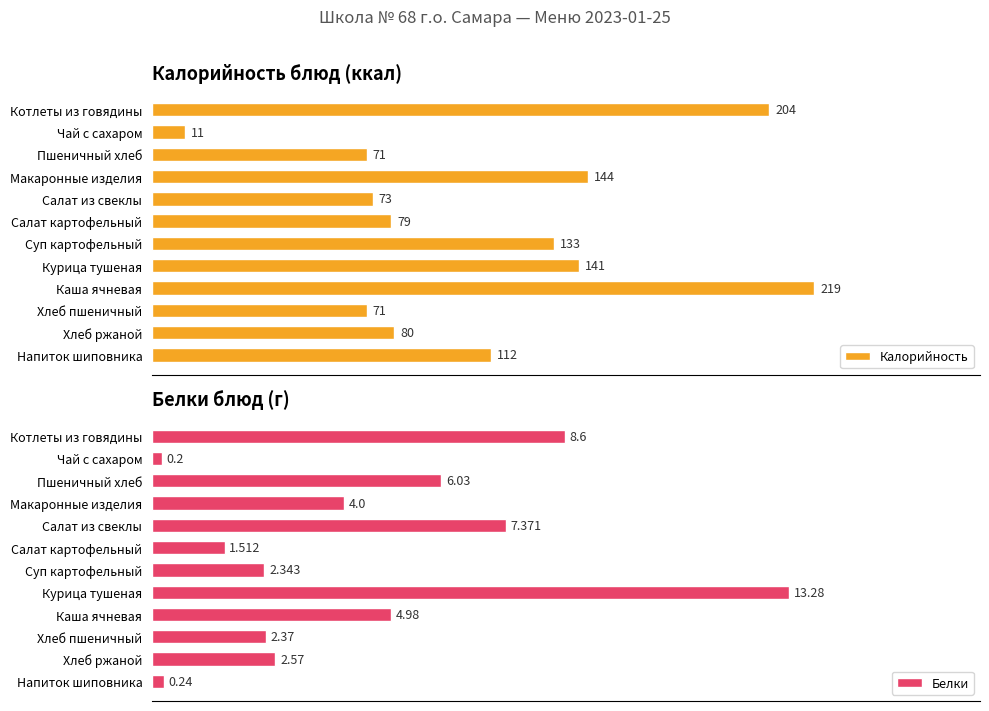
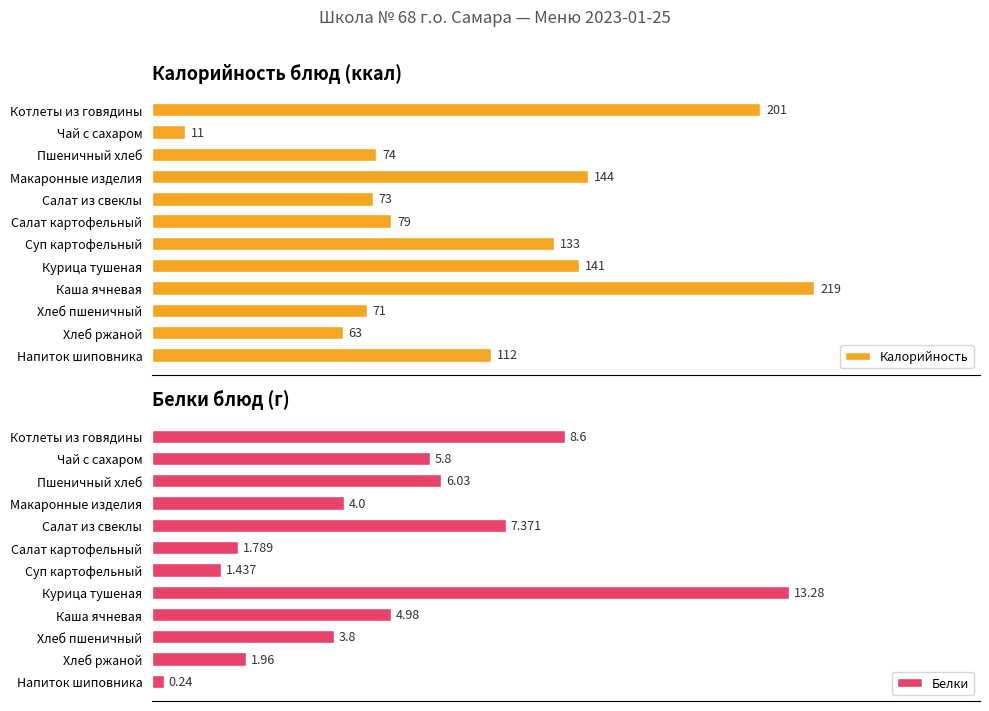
  {
    "Калорийность блюд (ккал)": {
-     "Котлеты из говядины": 204,
+     "Котлеты из говядины": 201,
      "Чай с сахаром": 11,
-     "Пшеничный хлеб": 71,
+     "Пшеничный хлеб": 74,
      "Макаронные изделия": 144,
      "Салат из свеклы": 73,
      "Салат картофельный": 79,
      "Суп картофельный": 133,
      "Курица тушеная": 141,
      "Каша ячневая": 219,
      "Хлеб пшеничный": 71,
-     "Хлеб ржаной": 80,
+     "Хлеб ржаной": 63,
      "Напиток шиповника": 112
    },
    "Белки блюд (г)": {
      "Котлеты из говядины": 8.6,
-     "Чай с сахаром": 0.2,
+     "Чай с сахаром": 5.8,
      "Пшеничный хлеб": 6.03,
      "Макаронные изделия": 4.0,
      "Салат из свеклы": 7.371,
-     "Салат картофельный": 1.512,
-     "Суп картофельный": 2.343,
+     "Салат картофельный": 1.789,
+     "Суп картофельный": 1.437,
      "Курица тушеная": 13.28,
      "Каша ячневая": 4.98,
-     "Хлеб пшеничный": 2.37,
-     "Хлеб ржаной": 2.57,
+     "Хлеб пшеничный": 3.8,
+     "Хлеб ржаной": 1.96,
      "Напиток шиповника": 0.24
    }
  }
